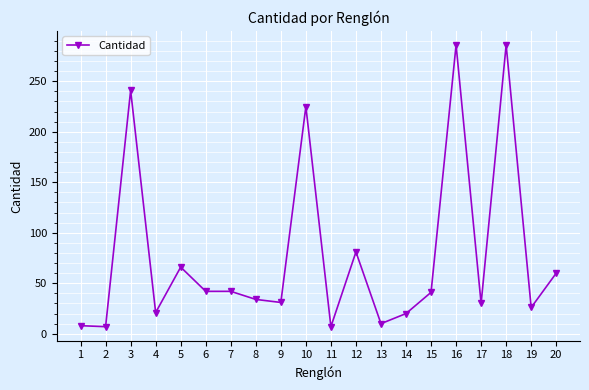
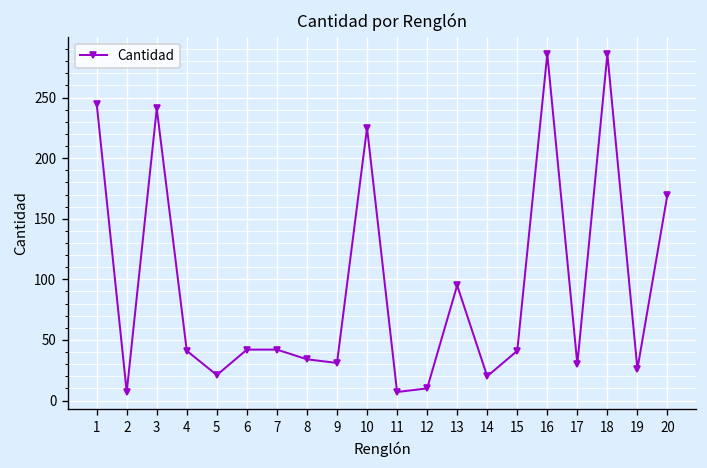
  {
-   "1": 8,
+   "1": 245,
    "2": 7,
    "3": 241,
-   "4": 21,
-   "5": 66,
+   "4": 41,
+   "5": 21,
    "6": 42,
    "7": 42,
    "8": 34,
    "9": 31,
    "10": 225,
    "11": 7,
-   "12": 81,
-   "13": 10,
+   "12": 10,
+   "13": 95,
    "14": 20,
    "15": 41,
    "16": 286,
    "17": 30,
    "18": 286,
    "19": 26,
-   "20": 60
+   "20": 170
  }
